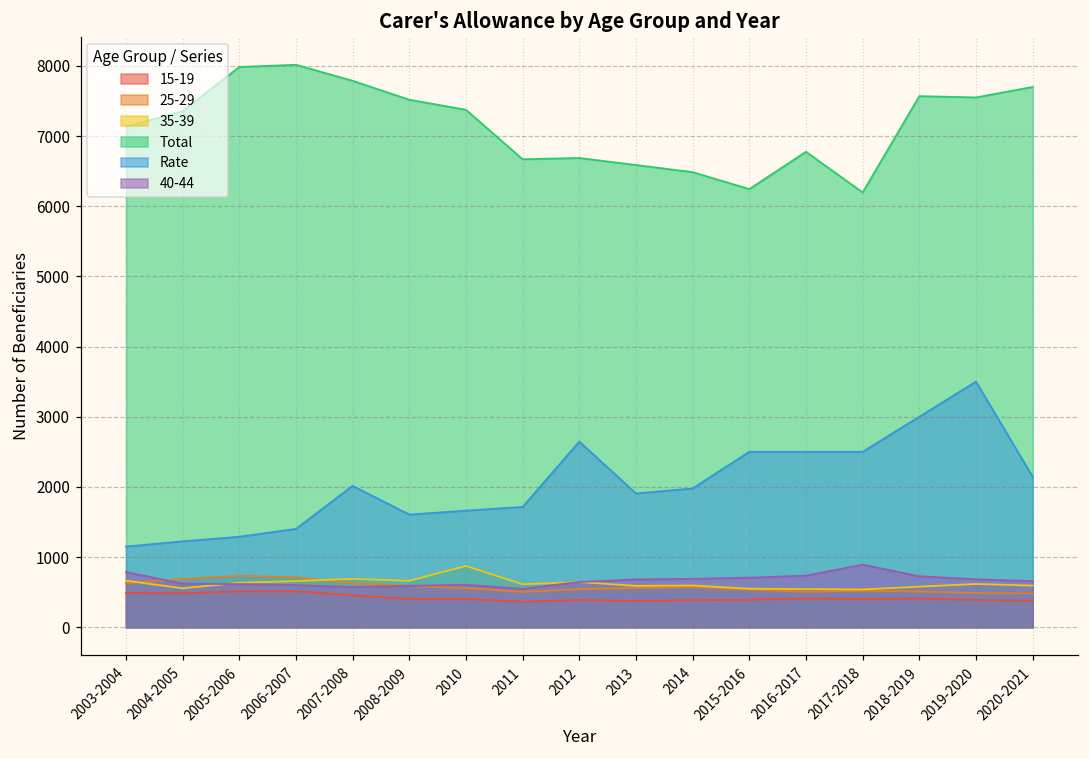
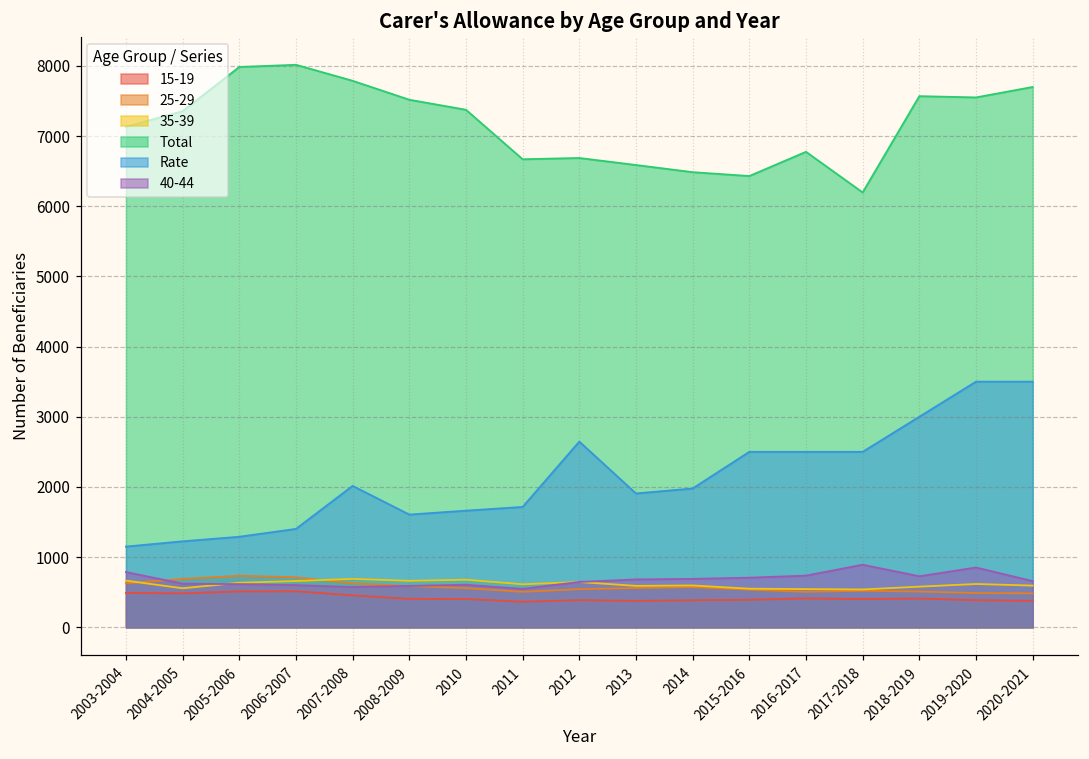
  {
    "35-39": {
      "2004-2005": 600,
      "2006-2007": 700,
      "2007-2008": 700,
      "2008-2009": 700,
-     "2010": 900,
+     "2010": 700,
      "2011": 600,
      "2018-2019": 600,
      "2019-2020": 600,
      "2020-2021": 600
    },
    "Total": {
      "2005-2006": 8000,
      "2006-2007": 8000,
      "2007-2008": 7800,
      "2008-2009": 7500,
      "2010": 7400,
      "2011": 6700,
      "2012": 6700,
      "2013": 6600,
      "2014": 6500,
-     "2015-2016": 6200,
+     "2015-2016": 6400,
      "2016-2017": 6800,
      "2017-2018": 6200,
      "2018-2019": 7600,
      "2019-2020": 7600,
      "2020-2021": 7700
    },
    "Rate": {
      "2003-2004": 1200,
      "2004-2005": 1200,
      "2005-2006": 1300,
      "2006-2007": 1400,
      "2007-2008": 2000,
      "2008-2009": 1600,
      "2010": 1700,
      "2011": 1700,
      "2012": 2600,
      "2013": 1900,
      "2014": 2000,
      "2015-2016": 2500,
      "2016-2017": 2500,
      "2017-2018": 2500,
      "2018-2019": 3000,
      "2019-2020": 3500,
-     "2020-2021": 2100
+     "2020-2021": 3500
    },
    "40-44": {
      "2003-2004": 800,
      "2004-2005": 600,
      "2006-2007": 600,
      "2007-2008": 600,
      "2010": 600,
      "2011": 500,
      "2013": 700,
      "2014": 700,
      "2015-2016": 700,
      "2016-2017": 700,
      "2017-2018": 900,
      "2018-2019": 700,
-     "2019-2020": 700,
+     "2019-2020": 900,
      "2020-2021": 700
    }
  }
